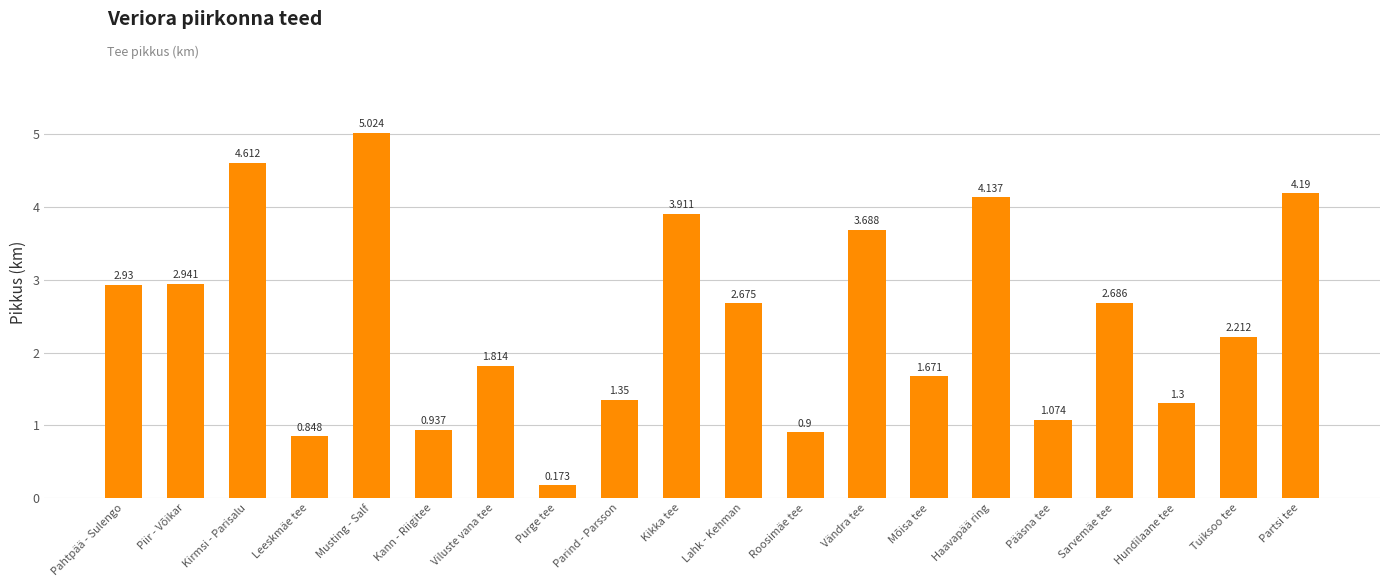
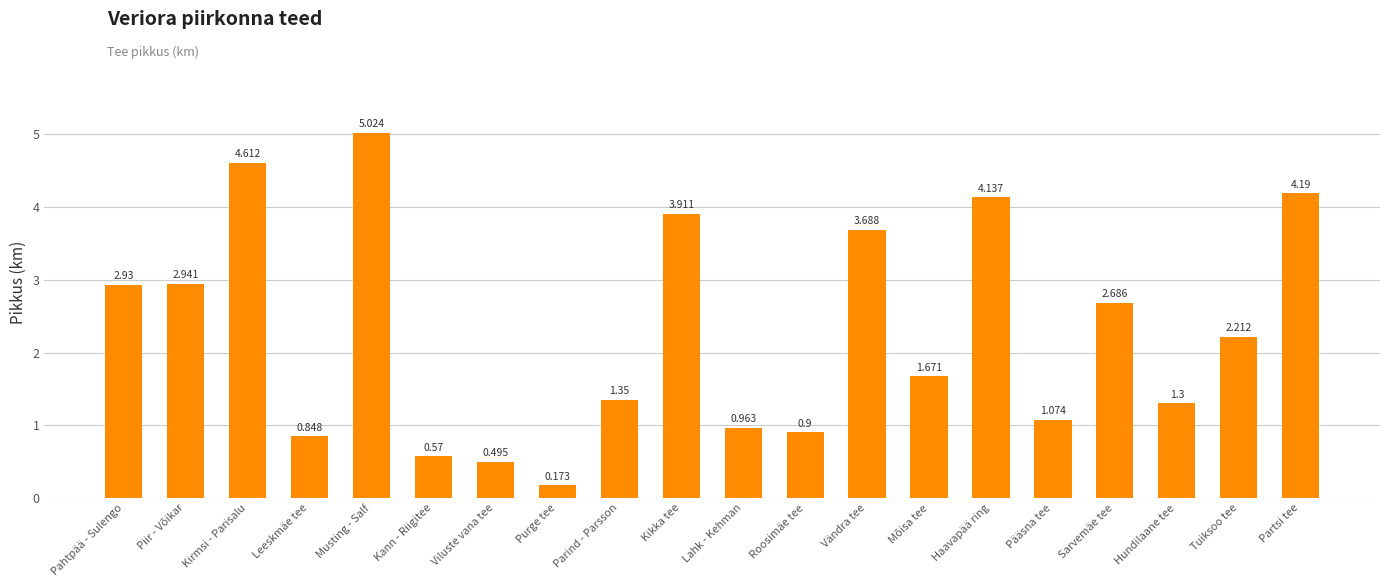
  {
    "Pahtpää - Sulengo": 2.93,
    "Piir - Võikar": 2.941,
    "Kirmsi - Parisalu": 4.612,
    "Leeskmäe tee": 0.848,
    "Musting - Salf": 5.024,
-   "Kann - Riigitee": 0.937,
-   "Viluste vana tee": 1.814,
+   "Kann - Riigitee": 0.57,
+   "Viluste vana tee": 0.495,
    "Purge tee": 0.173,
    "Parind - Parsson": 1.35,
    "Kikka tee": 3.911,
-   "Lahk - Kehman": 2.675,
+   "Lahk - Kehman": 0.963,
    "Roosimäe tee": 0.9,
    "Vändra tee": 3.688,
    "Mõisa tee": 1.671,
    "Haavapää ring": 4.137,
    "Pääsna tee": 1.074,
    "Sarvemäe tee": 2.686,
    "Hundilaane tee": 1.3,
    "Tuiksoo tee": 2.212,
    "Partsi tee": 4.19
  }
